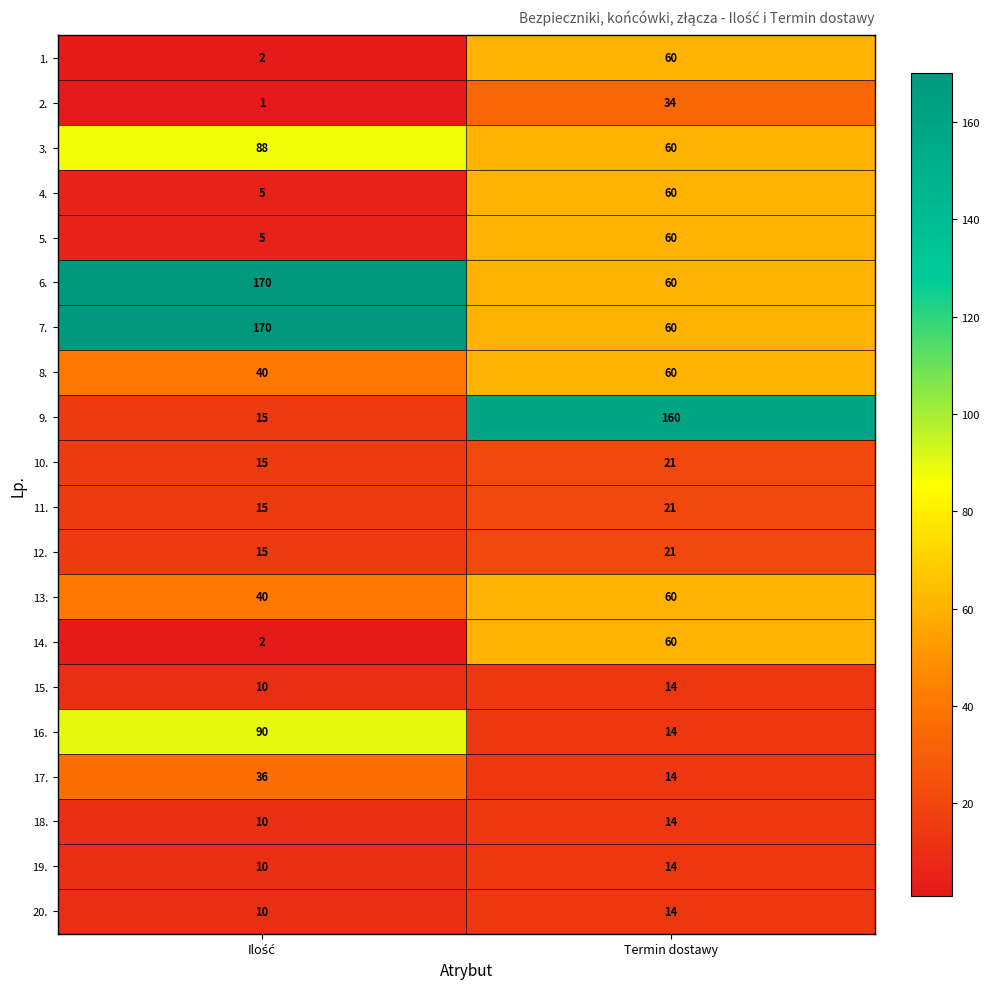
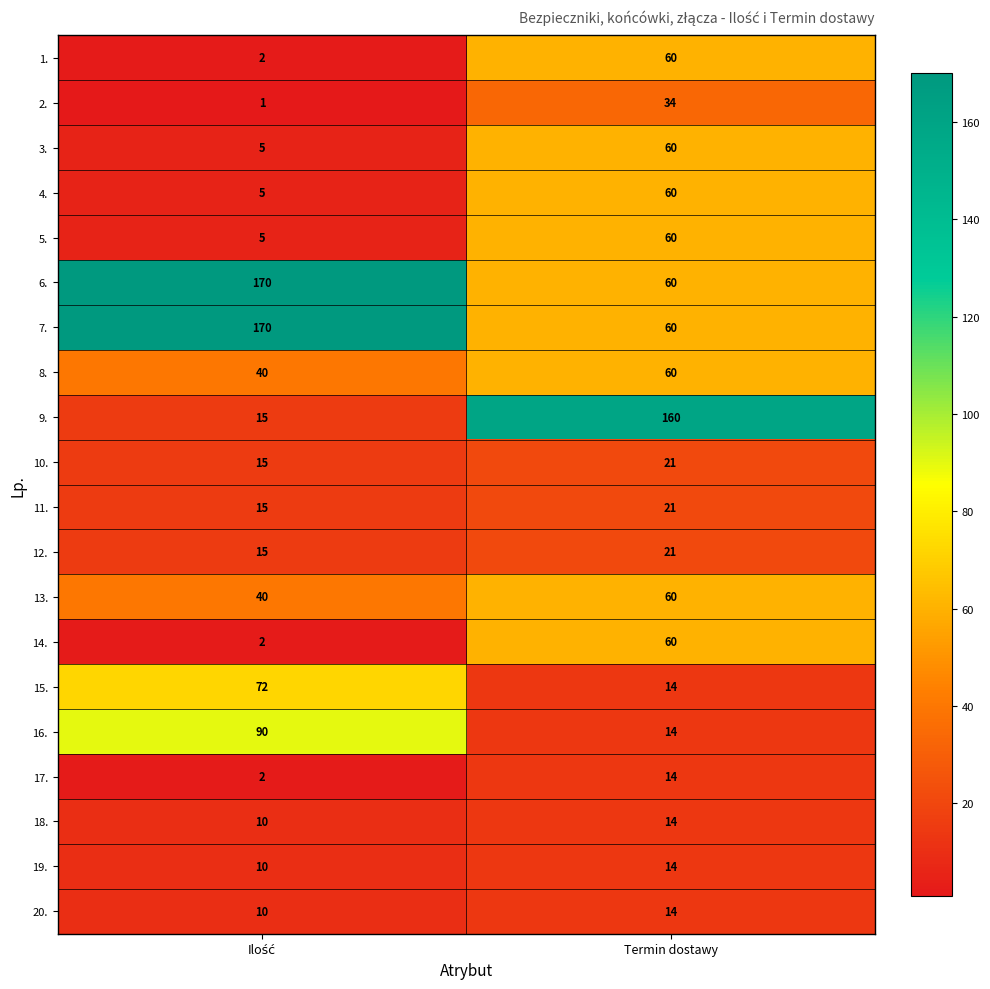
  {
    "1.": {
      "Ilość": 2,
      "Termin dostawy": 60
    },
    "2.": {
      "Ilość": 1,
      "Termin dostawy": 34
    },
    "3.": {
-     "Ilość": 88,
+     "Ilość": 5,
      "Termin dostawy": 60
    },
    "4.": {
      "Ilość": 5,
      "Termin dostawy": 60
    },
    "5.": {
      "Ilość": 5,
      "Termin dostawy": 60
    },
    "6.": {
      "Ilość": 170,
      "Termin dostawy": 60
    },
    "7.": {
      "Ilość": 170,
      "Termin dostawy": 60
    },
    "8.": {
      "Ilość": 40,
      "Termin dostawy": 60
    },
    "9.": {
      "Ilość": 15,
      "Termin dostawy": 160
    },
    "10.": {
      "Ilość": 15,
      "Termin dostawy": 21
    },
    "11.": {
      "Ilość": 15,
      "Termin dostawy": 21
    },
    "12.": {
      "Ilość": 15,
      "Termin dostawy": 21
    },
    "13.": {
      "Ilość": 40,
      "Termin dostawy": 60
    },
    "14.": {
      "Ilość": 2,
      "Termin dostawy": 60
    },
    "15.": {
-     "Ilość": 10,
+     "Ilość": 72,
      "Termin dostawy": 14
    },
    "16.": {
      "Ilość": 90,
      "Termin dostawy": 14
    },
    "17.": {
-     "Ilość": 36,
+     "Ilość": 2,
      "Termin dostawy": 14
    },
    "18.": {
      "Ilość": 10,
      "Termin dostawy": 14
    },
    "19.": {
      "Ilość": 10,
      "Termin dostawy": 14
    },
    "20.": {
      "Ilość": 10,
      "Termin dostawy": 14
    }
  }
